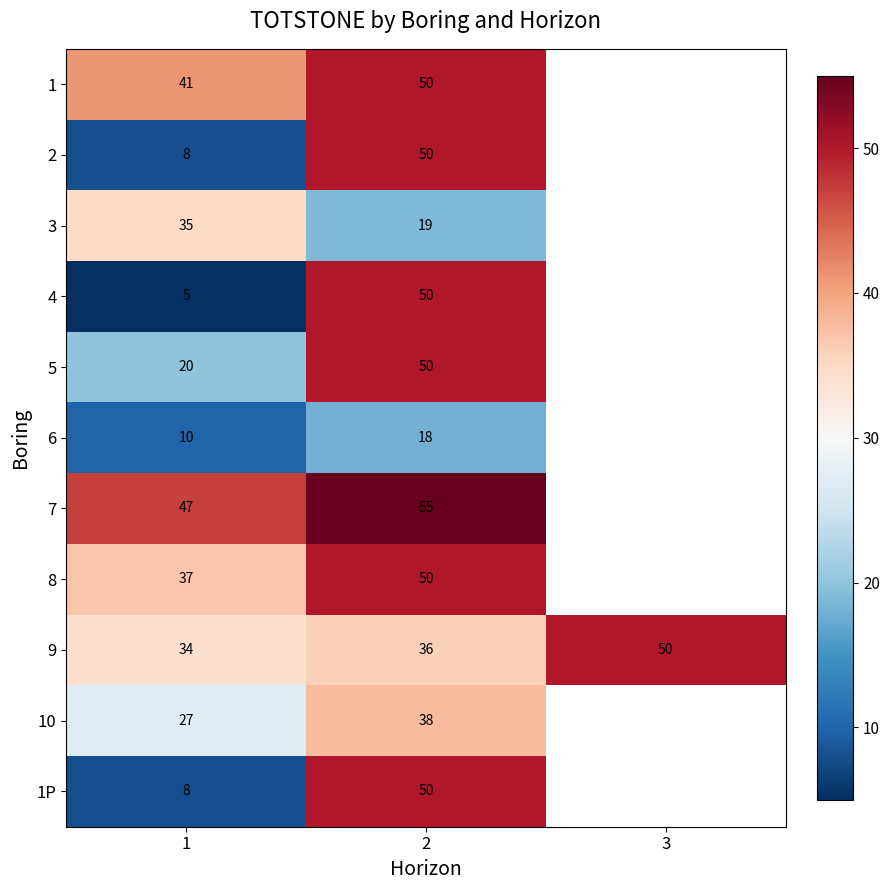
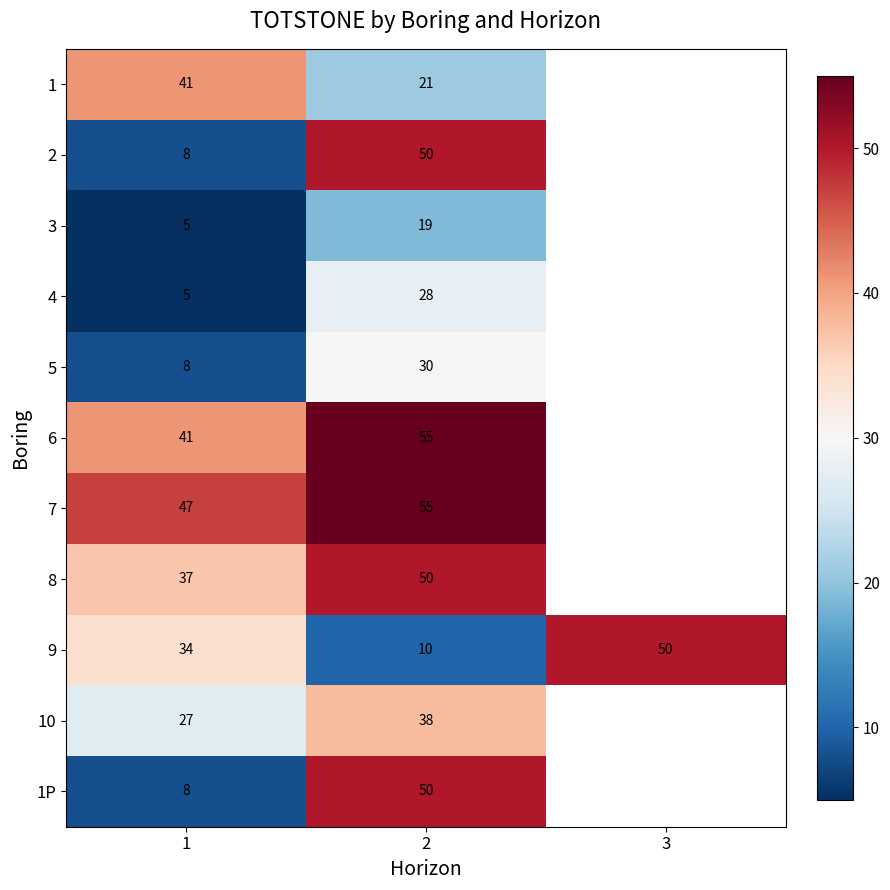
  {
    "1": {
      "1": 41,
-     "2": 50
+     "2": 21
    },
    "2": {
      "1": 8,
      "2": 50
    },
    "3": {
-     "1": 35,
+     "1": 5,
      "2": 19
    },
    "4": {
      "1": 5,
-     "2": 50
+     "2": 28
    },
    "5": {
-     "1": 20,
-     "2": 50
+     "1": 8,
+     "2": 30
    },
    "6": {
-     "1": 10,
-     "2": 18
+     "1": 41,
+     "2": 55
    },
    "7": {
      "1": 47,
      "2": 55
    },
    "8": {
      "1": 37,
      "2": 50
    },
    "9": {
      "1": 34,
-     "2": 36,
+     "2": 10,
      "3": 50
    },
    "10": {
      "1": 27,
      "2": 38
    },
    "1P": {
      "1": 8,
      "2": 50
    }
  }
